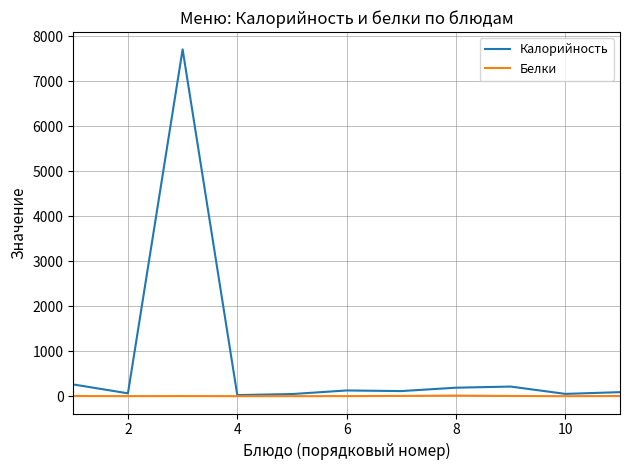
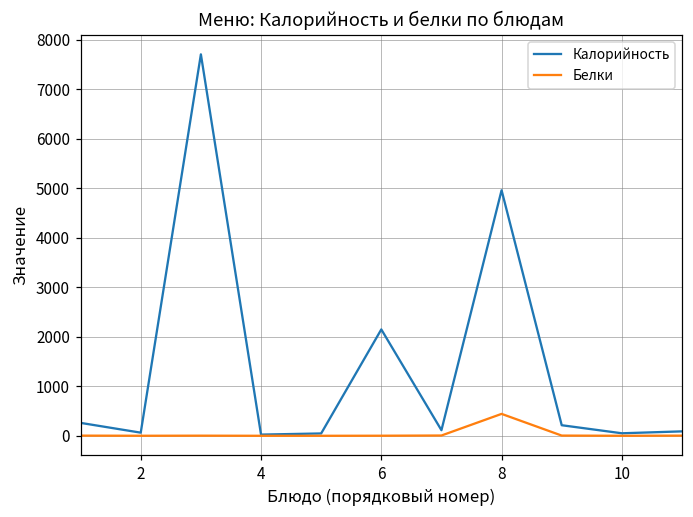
  {
    "Калорийность": {
      "2": 100,
-     "6": 100,
-     "8": 200
+     "6": 2100,
+     "8": 5000
    },
    "Белки": {
      "2": 0,
      "6": 0,
-     "8": 0
+     "8": 400
    }
  }
